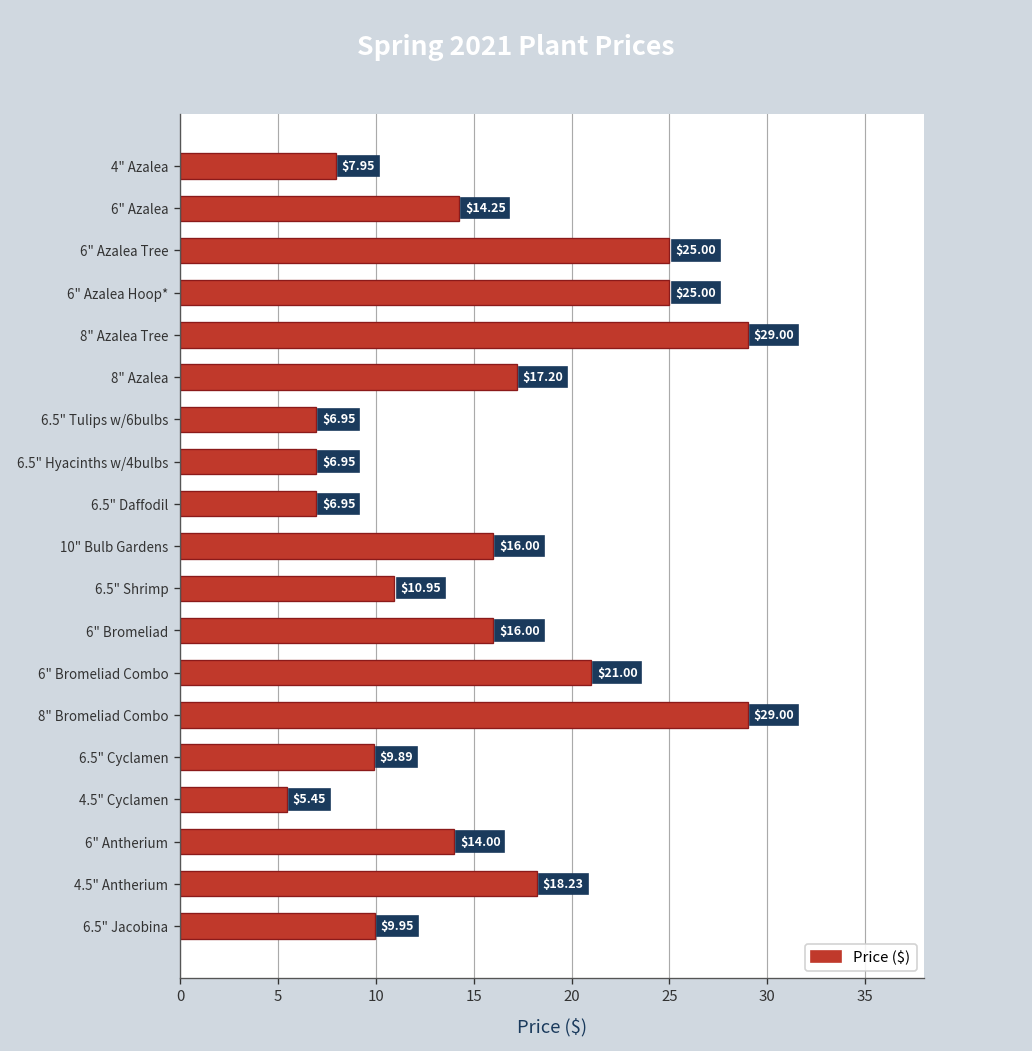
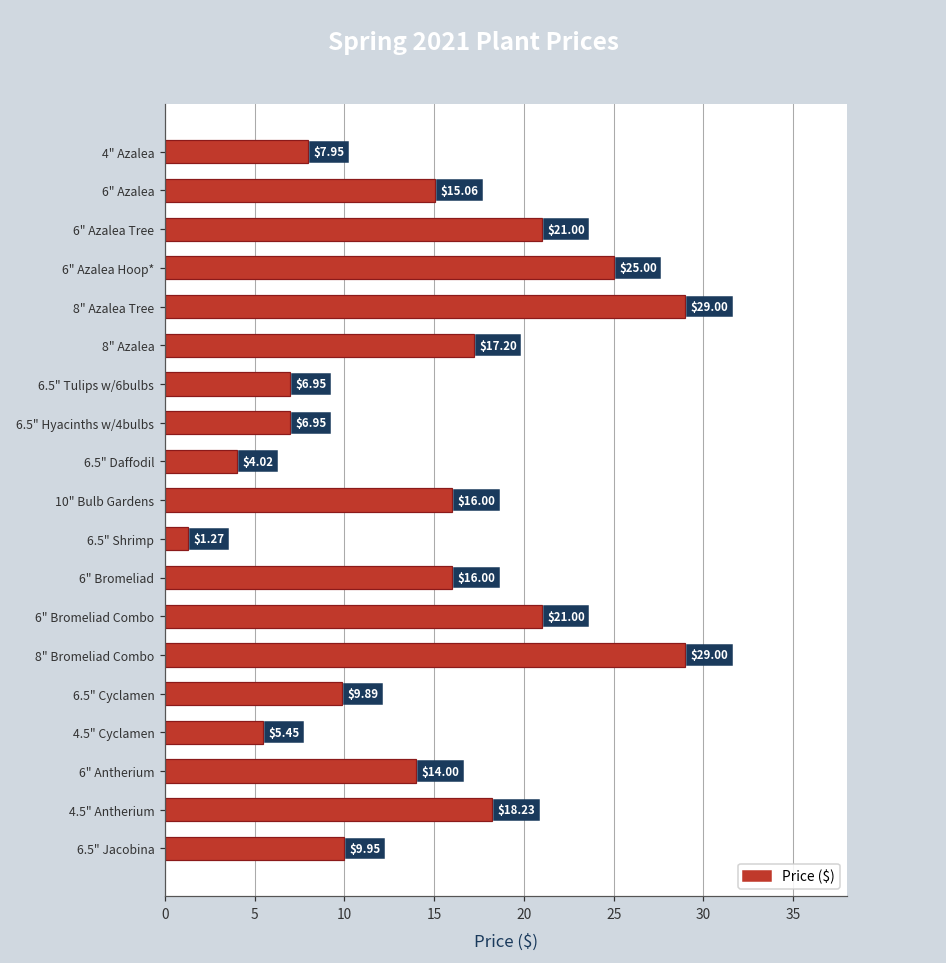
  {
-   "6\" Azalea": "$14.25",
-   "6\" Azalea Tree": "$25.00",
-   "6.5\" Daffodil": "$6.95",
-   "6.5\" Shrimp": "$10.95"
+   "6\" Azalea": "$15.06",
+   "6\" Azalea Tree": "$21.00",
+   "6.5\" Daffodil": "$4.02",
+   "6.5\" Shrimp": "$1.27"
  }
